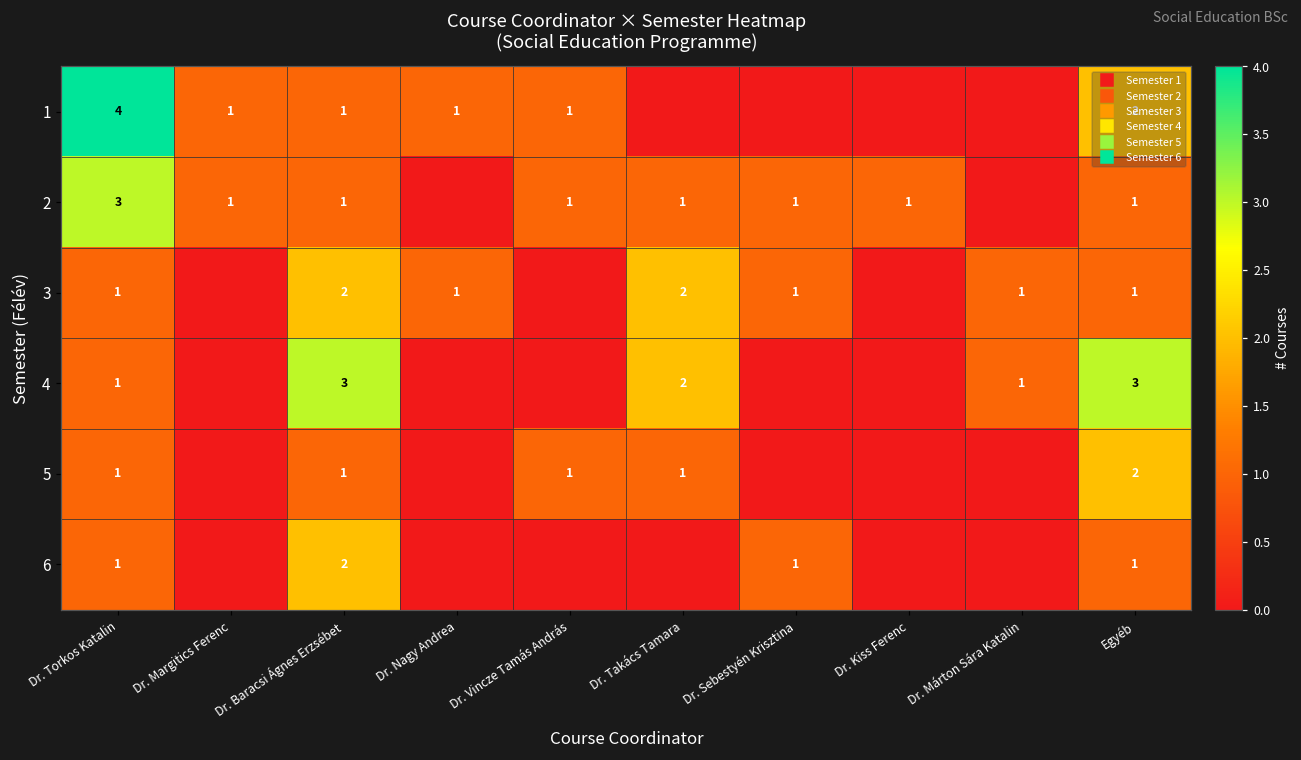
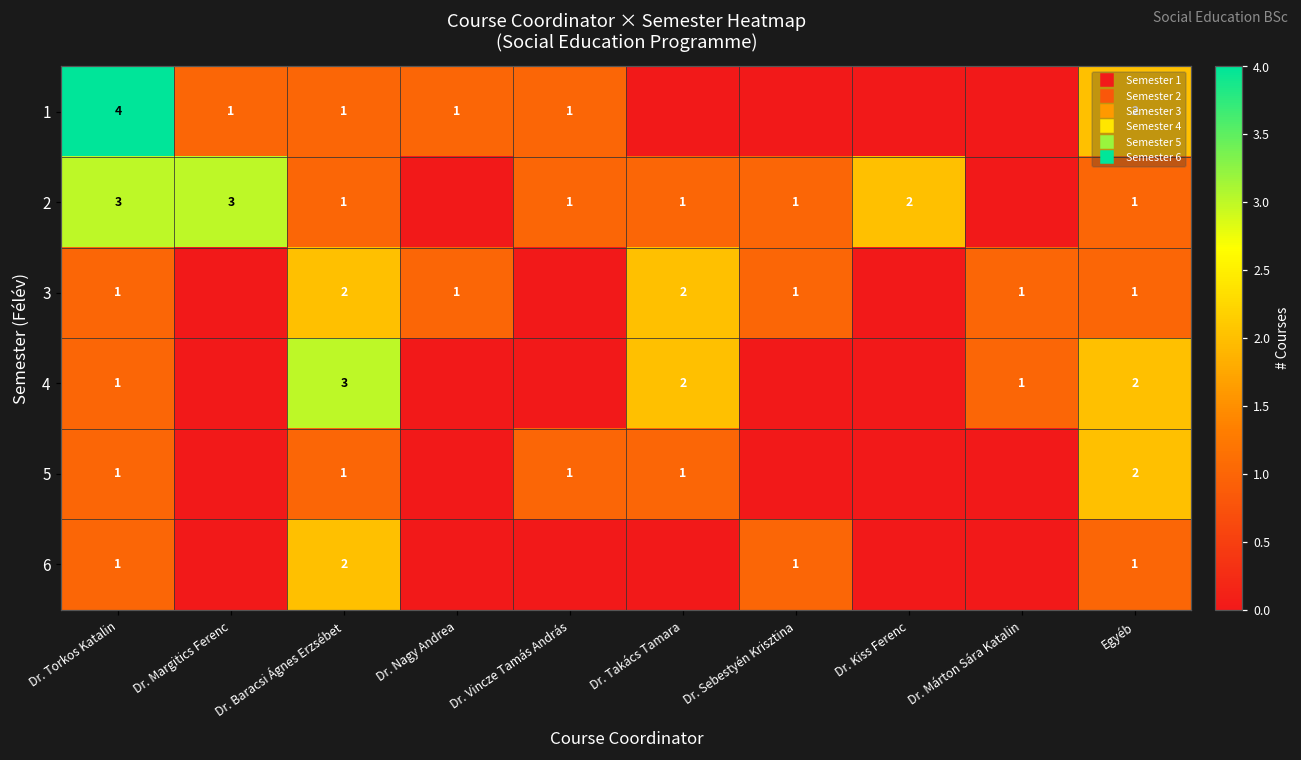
  {
    "1": {
      "Dr. Torkos Katalin": 4,
      "Dr. Margitics Ferenc": 1,
      "Dr. Baracsi Ágnes Erzsébet": 1,
      "Dr. Nagy Andrea": 1,
      "Dr. Vincze Tamás András": 1
    },
    "2": {
      "Dr. Torkos Katalin": 3,
-     "Dr. Margitics Ferenc": 1,
+     "Dr. Margitics Ferenc": 3,
      "Dr. Baracsi Ágnes Erzsébet": 1,
      "Dr. Vincze Tamás András": 1,
      "Dr. Takács Tamara": 1,
      "Dr. Sebestyén Krisztina": 1,
-     "Dr. Kiss Ferenc": 1,
+     "Dr. Kiss Ferenc": 2,
      "Egyéb": 1
    },
    "3": {
      "Dr. Torkos Katalin": 1,
      "Dr. Baracsi Ágnes Erzsébet": 2,
      "Dr. Nagy Andrea": 1,
      "Dr. Takács Tamara": 2,
      "Dr. Sebestyén Krisztina": 1,
      "Dr. Márton Sára Katalin": 1,
      "Egyéb": 1
    },
    "4": {
      "Dr. Torkos Katalin": 1,
      "Dr. Baracsi Ágnes Erzsébet": 3,
      "Dr. Takács Tamara": 2,
      "Dr. Márton Sára Katalin": 1,
-     "Egyéb": 3
+     "Egyéb": 2
    },
    "5": {
      "Dr. Torkos Katalin": 1,
      "Dr. Baracsi Ágnes Erzsébet": 1,
      "Dr. Vincze Tamás András": 1,
      "Dr. Takács Tamara": 1,
      "Egyéb": 2
    },
    "6": {
      "Dr. Torkos Katalin": 1,
      "Dr. Baracsi Ágnes Erzsébet": 2,
      "Dr. Sebestyén Krisztina": 1,
      "Egyéb": 1
    }
  }
